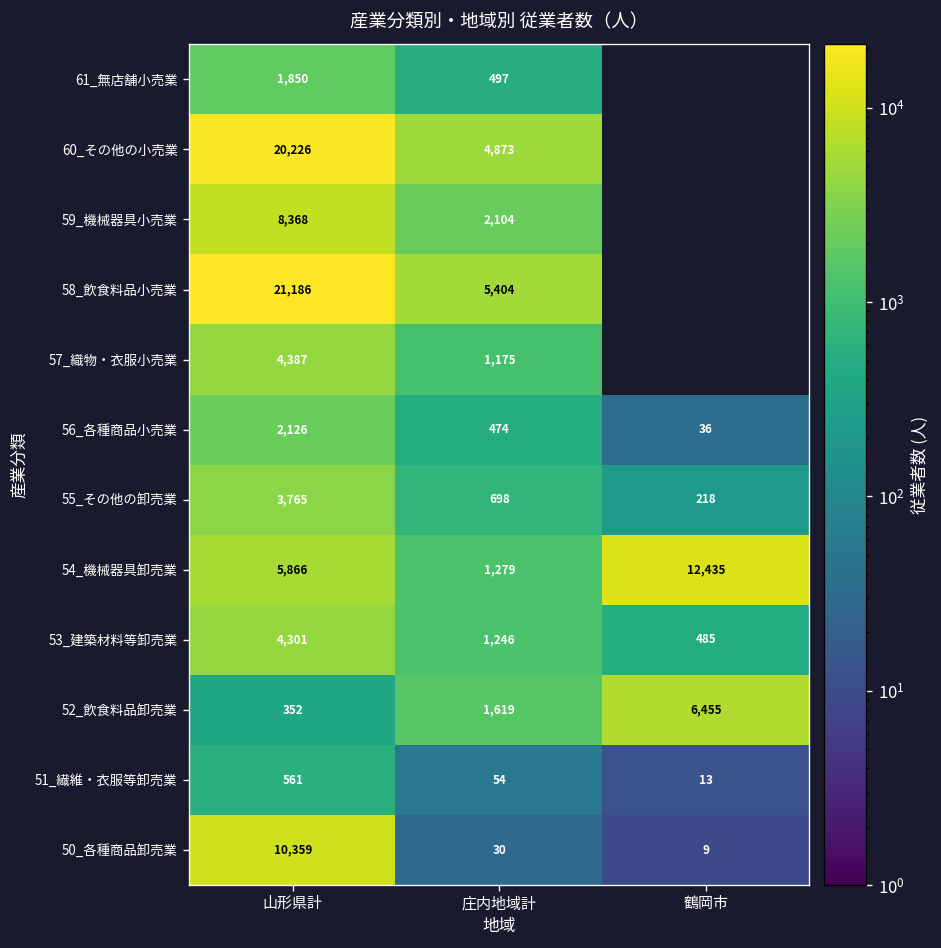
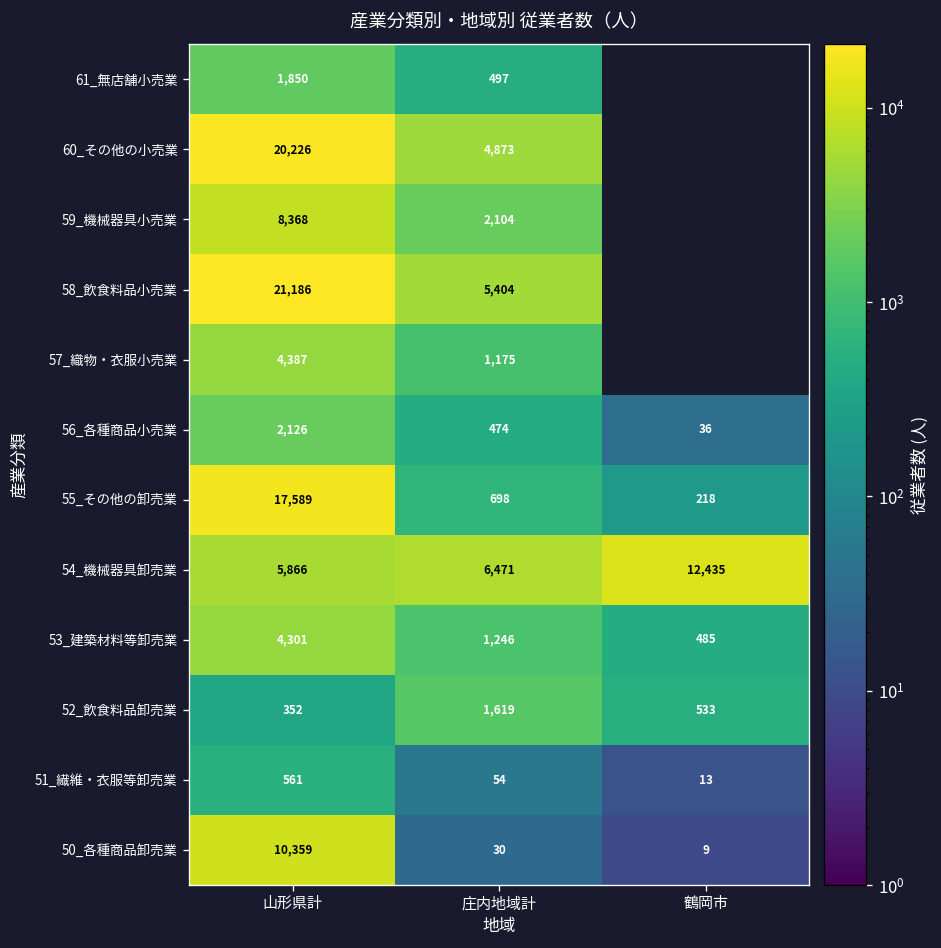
  {
    "61_無店舗小売業": {
      "山形県計": "1,850",
      "庄内地域計": "497"
    },
    "60_その他の小売業": {
      "山形県計": "20,226",
      "庄内地域計": "4,873"
    },
    "59_機械器具小売業": {
      "山形県計": "8,368",
      "庄内地域計": "2,104"
    },
    "58_飲食料品小売業": {
      "山形県計": "21,186",
      "庄内地域計": "5,404"
    },
    "57_織物・衣服小売業": {
      "山形県計": "4,387",
      "庄内地域計": "1,175"
    },
    "56_各種商品小売業": {
      "山形県計": "2,126",
      "庄内地域計": "474",
      "鶴岡市": "36"
    },
    "55_その他の卸売業": {
-     "山形県計": "3,765",
+     "山形県計": "17,589",
      "庄内地域計": "698",
      "鶴岡市": "218"
    },
    "54_機械器具卸売業": {
      "山形県計": "5,866",
-     "庄内地域計": "1,279",
+     "庄内地域計": "6,471",
      "鶴岡市": "12,435"
    },
    "53_建築材料等卸売業": {
      "山形県計": "4,301",
      "庄内地域計": "1,246",
      "鶴岡市": "485"
    },
    "52_飲食料品卸売業": {
      "山形県計": "352",
      "庄内地域計": "1,619",
-     "鶴岡市": "6,455"
+     "鶴岡市": "533"
    },
    "51_繊維・衣服等卸売業": {
      "山形県計": "561",
      "庄内地域計": "54",
      "鶴岡市": "13"
    },
    "50_各種商品卸売業": {
      "山形県計": "10,359",
      "庄内地域計": "30",
      "鶴岡市": "9"
    }
  }
